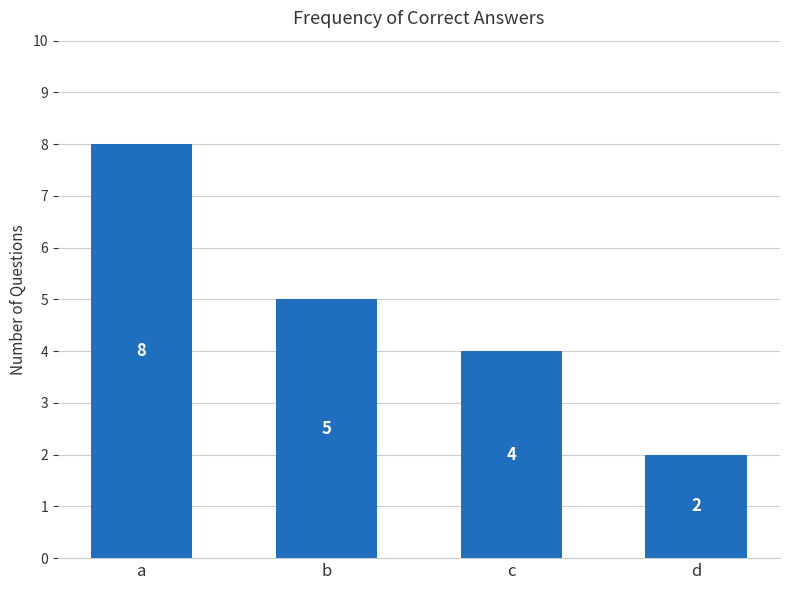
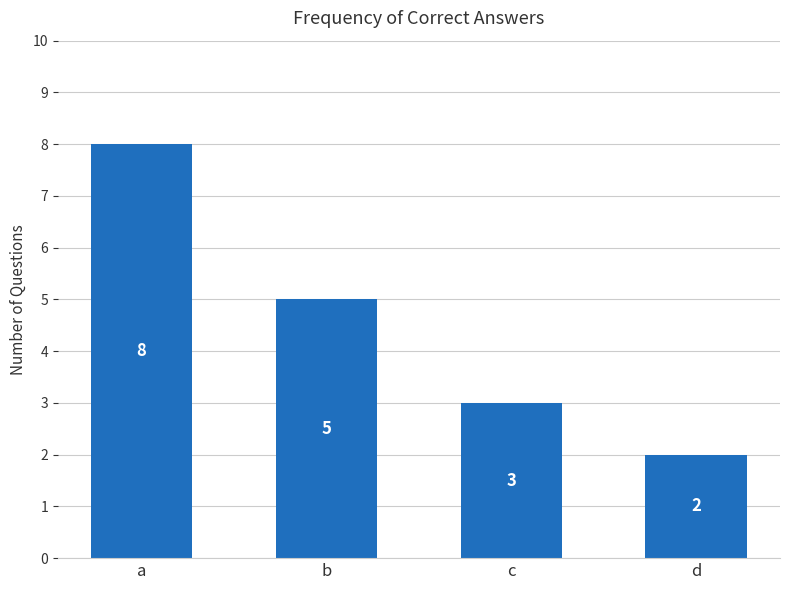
  {
    "a": 8,
    "b": 5,
-   "c": 4,
+   "c": 3,
    "d": 2
  }
